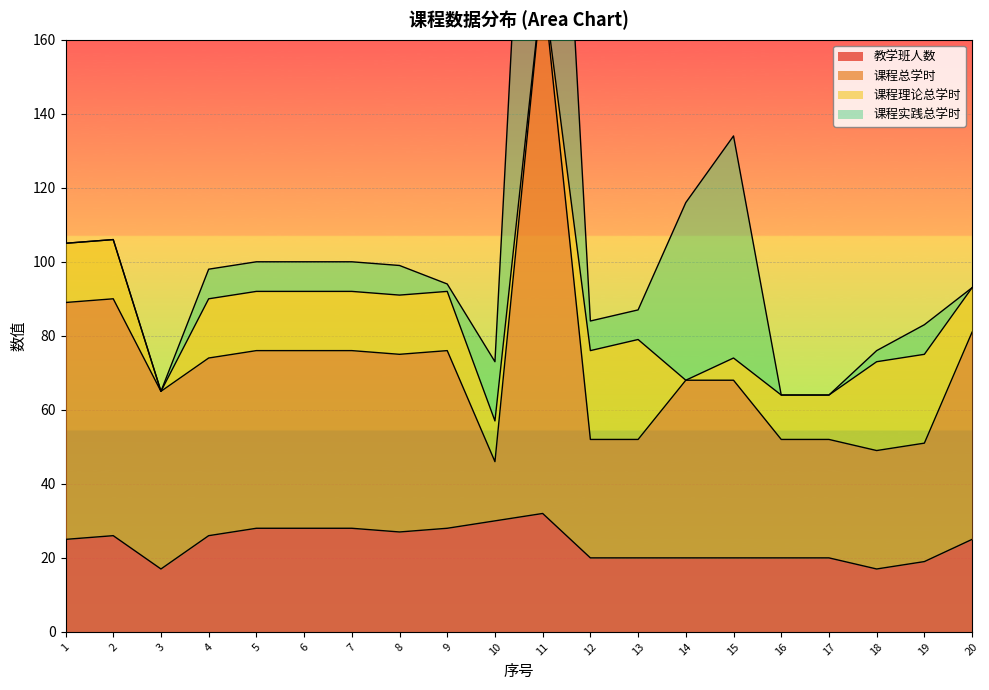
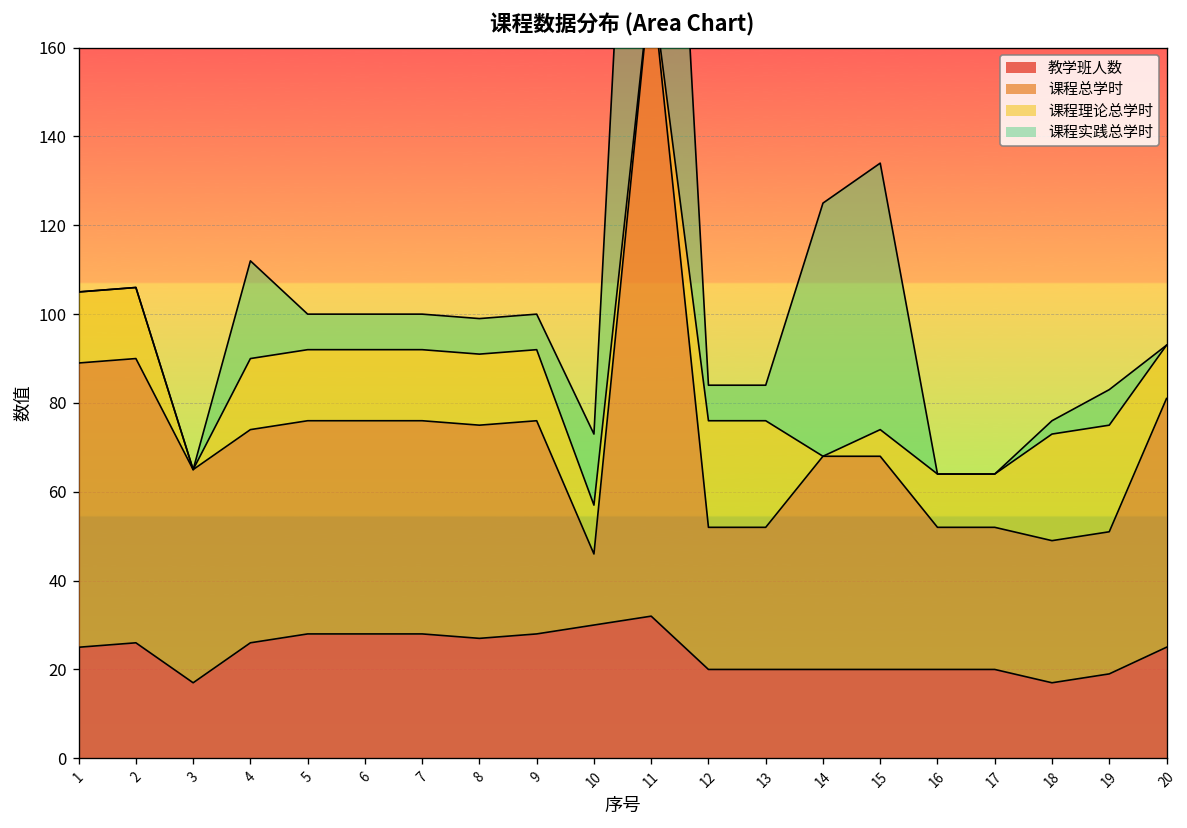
  {
    "课程理论总学时": {
      "4": 16,
      "5": 16,
      "6": 16,
      "7": 16,
      "8": 16,
      "9": 16,
      "10": 11,
      "12": 24,
-     "13": 27,
+     "13": 24,
      "15": 6,
      "18": 24,
      "19": 24
    },
    "课程实践总学时": {
-     "4": 8,
+     "4": 22,
      "5": 8,
      "6": 8,
      "7": 8,
      "8": 8,
-     "9": 2,
+     "9": 8,
      "10": 16,
      "12": 8,
      "13": 8,
-     "14": 48,
+     "14": 57,
      "15": 60,
      "18": 3,
      "19": 8
    }
  }
